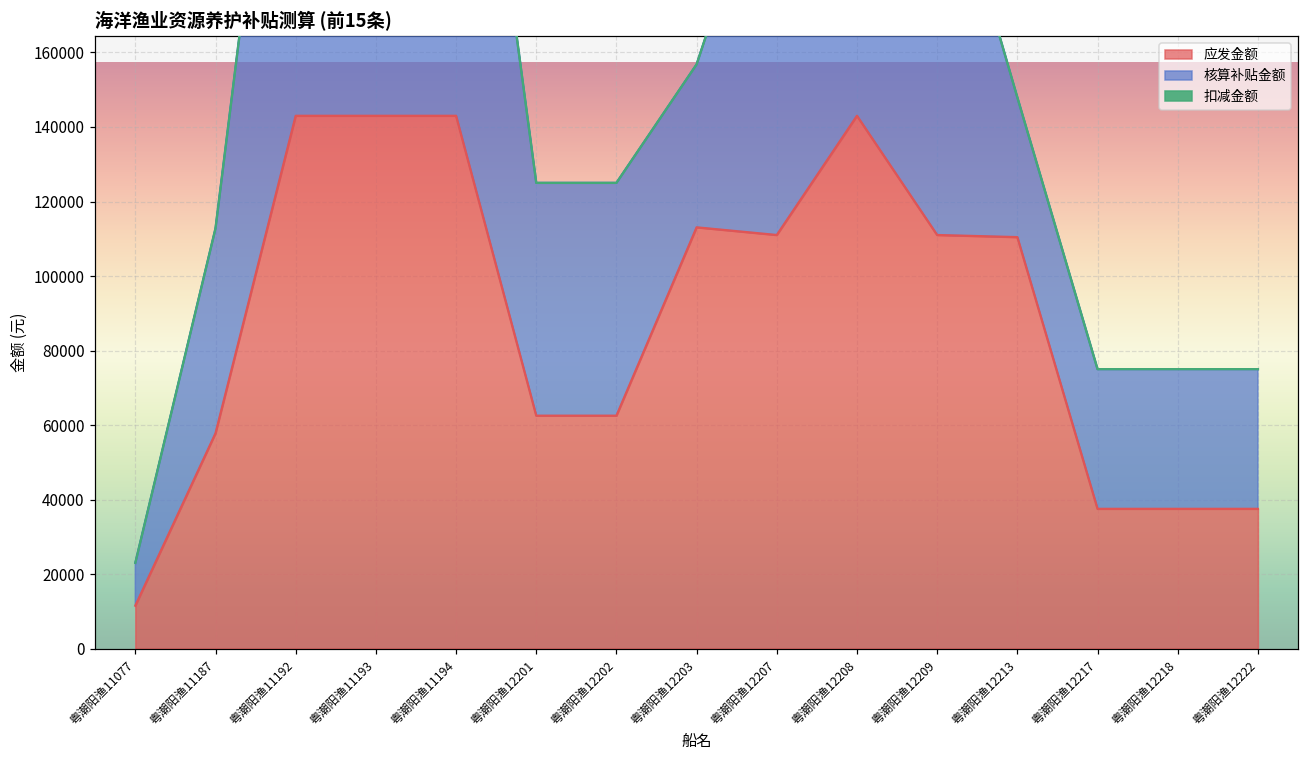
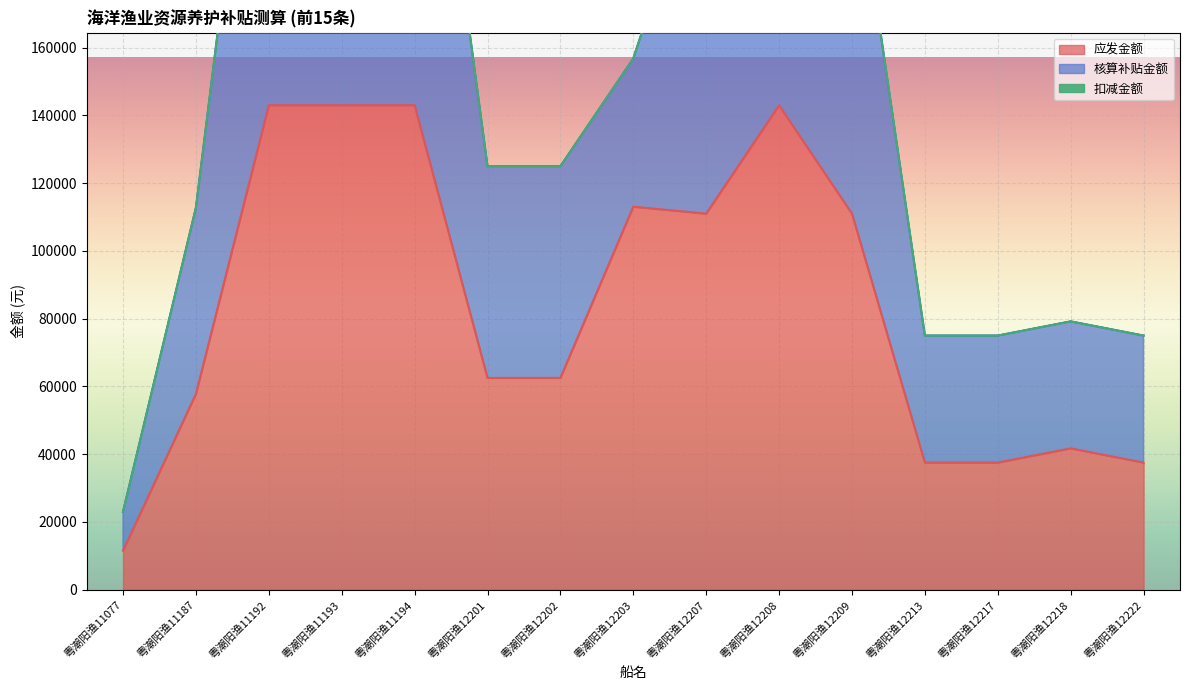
  {
    "应发金额": {
      "粤潮阳渔11077": 12000,
      "粤潮阳渔11187": 58000,
      "粤潮阳渔11192": 143000,
      "粤潮阳渔11193": 143000,
      "粤潮阳渔11194": 143000,
      "粤潮阳渔12201": 63000,
      "粤潮阳渔12202": 63000,
      "粤潮阳渔12203": 113000,
      "粤潮阳渔12207": 111000,
      "粤潮阳渔12208": 143000,
      "粤潮阳渔12209": 111000,
-     "粤潮阳渔12213": 110000,
+     "粤潮阳渔12213": 38000,
      "粤潮阳渔12217": 38000,
-     "粤潮阳渔12218": 38000,
+     "粤潮阳渔12218": 42000,
      "粤潮阳渔12222": 38000
    }
  }
